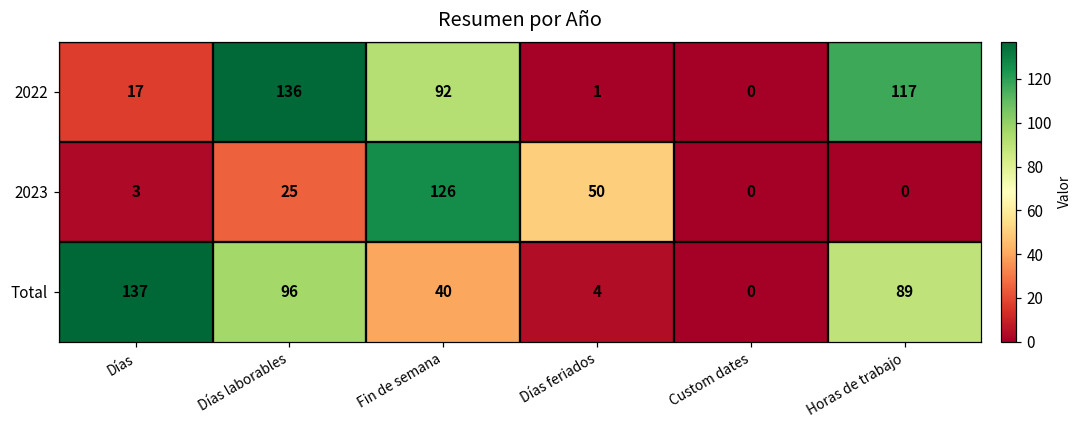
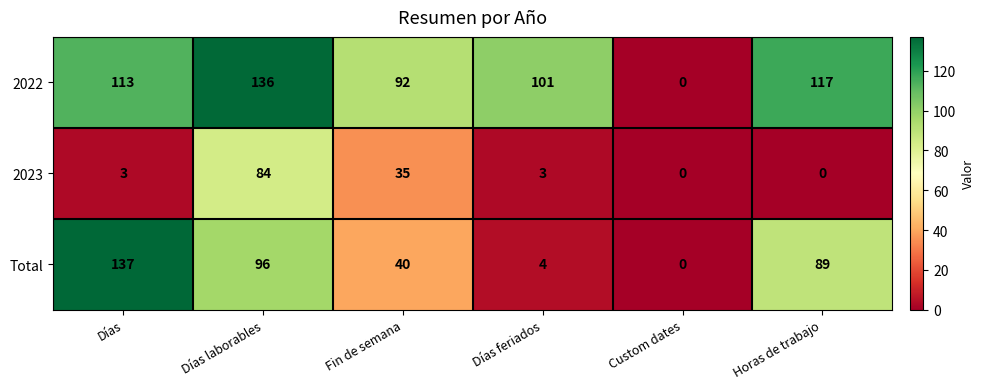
  {
    "2022": {
-     "Días": 17,
+     "Días": 113,
      "Días laborables": 136,
      "Fin de semana": 92,
-     "Días feriados": 1,
+     "Días feriados": 101,
      "Custom dates": 0,
      "Horas de trabajo": 117
    },
    "2023": {
      "Días": 3,
-     "Días laborables": 25,
-     "Fin de semana": 126,
-     "Días feriados": 50,
+     "Días laborables": 84,
+     "Fin de semana": 35,
+     "Días feriados": 3,
      "Custom dates": 0,
      "Horas de trabajo": 0
    },
    "Total": {
      "Días": 137,
      "Días laborables": 96,
      "Fin de semana": 40,
      "Días feriados": 4,
      "Custom dates": 0,
      "Horas de trabajo": 89
    }
  }
